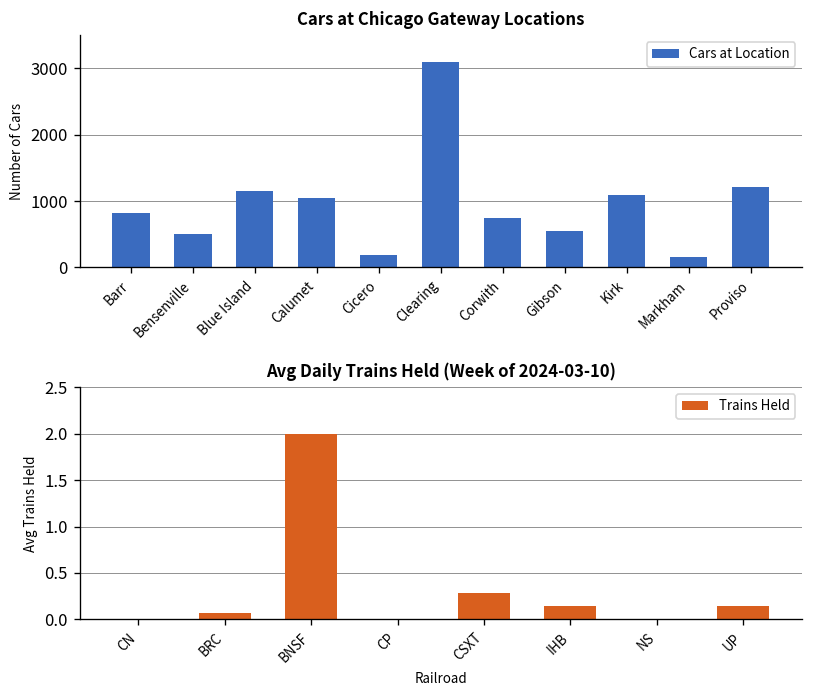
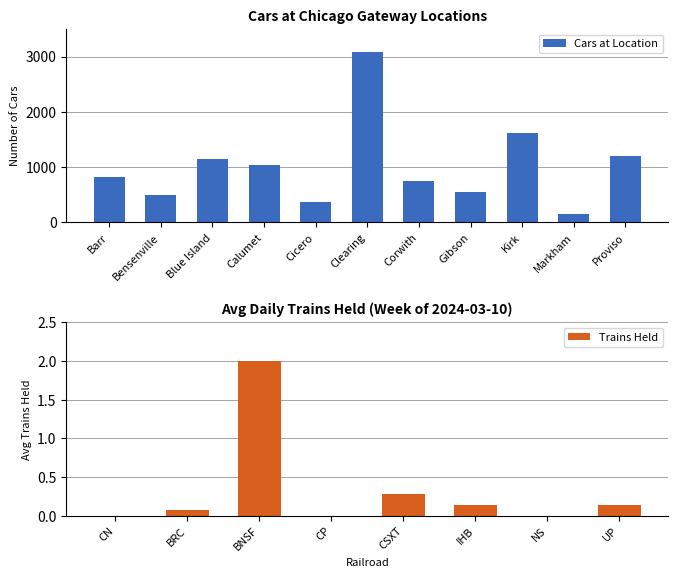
  {
    "Cars at Chicago Gateway Locations": {
      "Barr": 800,
      "Bensenville": 500,
      "Blue Island": 1100,
      "Calumet": 1000,
-     "Cicero": 200,
+     "Cicero": 400,
      "Clearing": 3100,
      "Corwith": 800,
      "Gibson": 500,
-     "Kirk": 1100,
+     "Kirk": 1600,
      "Markham": 100,
      "Proviso": 1200
    },
    "Avg Daily Trains Held (Week of 2024-03-10)": {
      "CN": 0.0,
      "BRC": 0.1,
      "BNSF": 2.0,
      "CP": 0.0,
      "CSXT": 0.3,
      "IHB": 0.1,
      "NS": 0.0,
      "UP": 0.1
    }
  }
